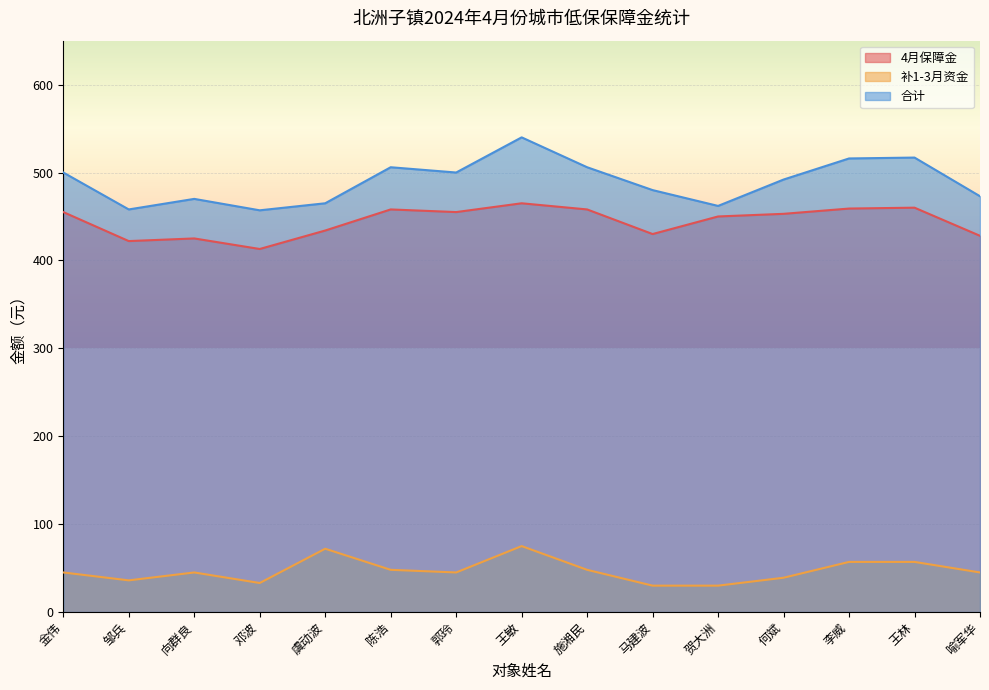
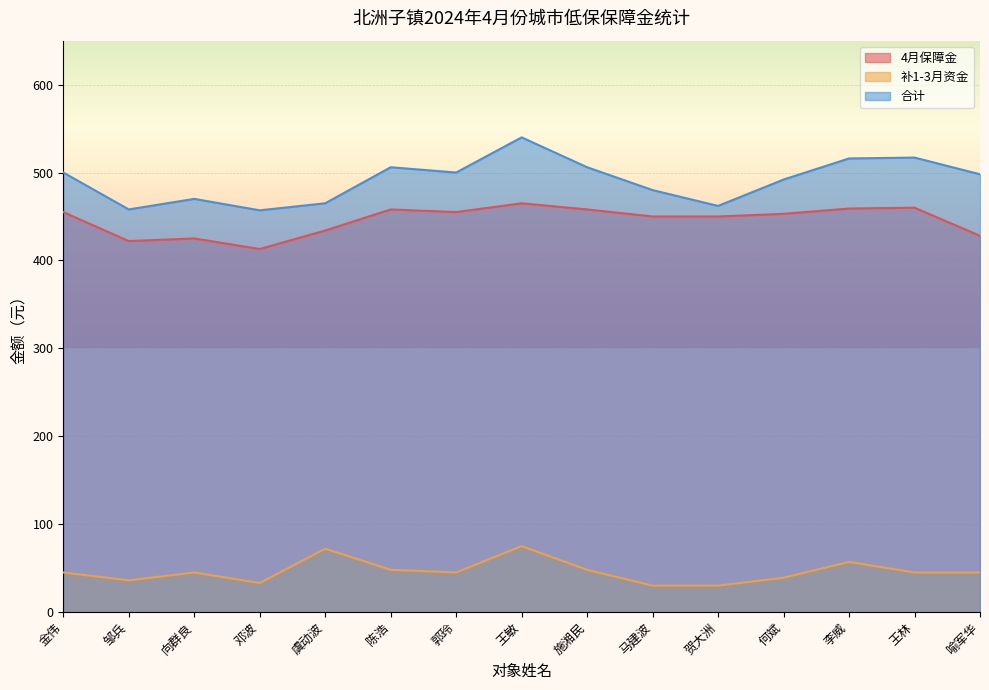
  {
    "4月保障金": {
      "金伟": 460,
      "邹兵": 420,
      "向群良": 430,
      "邓波": 410,
      "虞动波": 430,
      "陈浩": 460,
      "郭玲": 460,
      "王敏": 470,
      "施湘民": 460,
-     "马建波": 430,
+     "马建波": 450,
      "贺大洲": 450,
      "何斌": 450,
      "李威": 460,
      "王林": 460,
      "喻军华": 430
    },
    "补1-3月资金": {
      "金伟": 50,
      "邹兵": 40,
      "向群良": 50,
      "邓波": 30,
      "虞动波": 70,
      "陈浩": 50,
      "郭玲": 50,
      "王敏": 80,
      "施湘民": 50,
      "马建波": 30,
      "贺大洲": 30,
      "何斌": 40,
      "李威": 60,
-     "王林": 60,
+     "王林": 50,
      "喻军华": 50
    },
    "合计": {
      "金伟": 500,
      "邹兵": 460,
      "向群良": 470,
      "邓波": 460,
      "虞动波": 470,
      "陈浩": 510,
      "郭玲": 500,
      "王敏": 540,
      "施湘民": 510,
      "马建波": 480,
      "贺大洲": 460,
      "何斌": 490,
      "李威": 520,
      "王林": 520,
-     "喻军华": 470
+     "喻军华": 500
    }
  }
